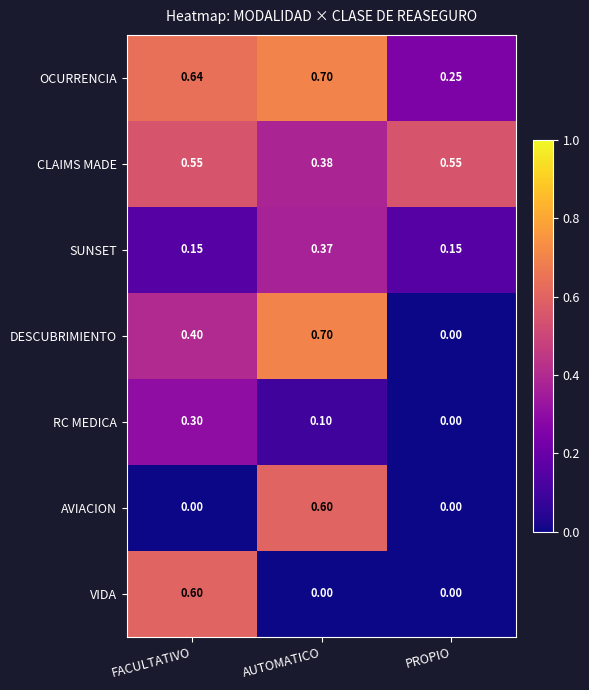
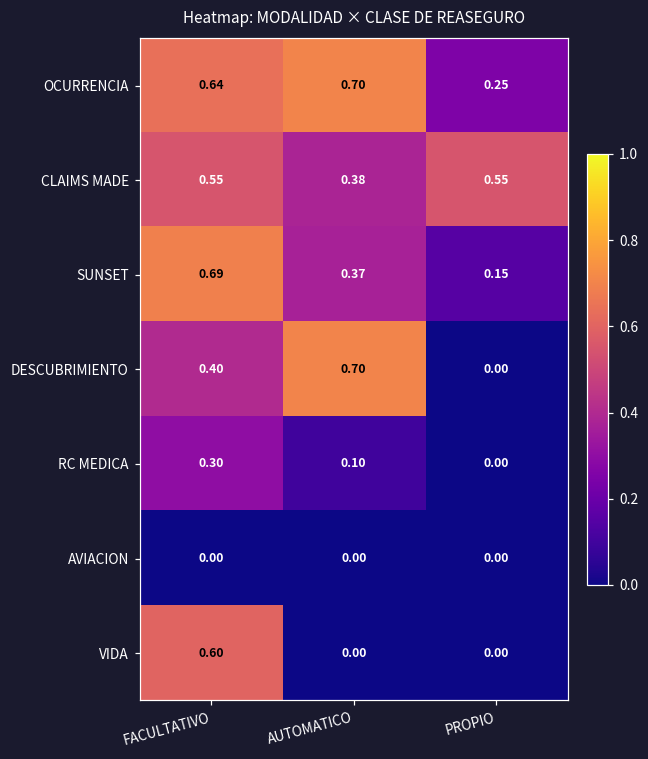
  {
    "OCURRENCIA": {
      "FACULTATIVO": 0.64,
      "AUTOMATICO": 0.70,
      "PROPIO": 0.25
    },
    "CLAIMS MADE": {
      "FACULTATIVO": 0.55,
      "AUTOMATICO": 0.38,
      "PROPIO": 0.55
    },
    "SUNSET": {
-     "FACULTATIVO": 0.15,
+     "FACULTATIVO": 0.69,
      "AUTOMATICO": 0.37,
      "PROPIO": 0.15
    },
    "DESCUBRIMIENTO": {
      "FACULTATIVO": 0.40,
      "AUTOMATICO": 0.70,
      "PROPIO": 0.00
    },
    "RC MEDICA": {
      "FACULTATIVO": 0.30,
      "AUTOMATICO": 0.10,
      "PROPIO": 0.00
    },
    "AVIACION": {
      "FACULTATIVO": 0.00,
-     "AUTOMATICO": 0.60,
+     "AUTOMATICO": 0.00,
      "PROPIO": 0.00
    },
    "VIDA": {
      "FACULTATIVO": 0.60,
      "AUTOMATICO": 0.00,
      "PROPIO": 0.00
    }
  }
